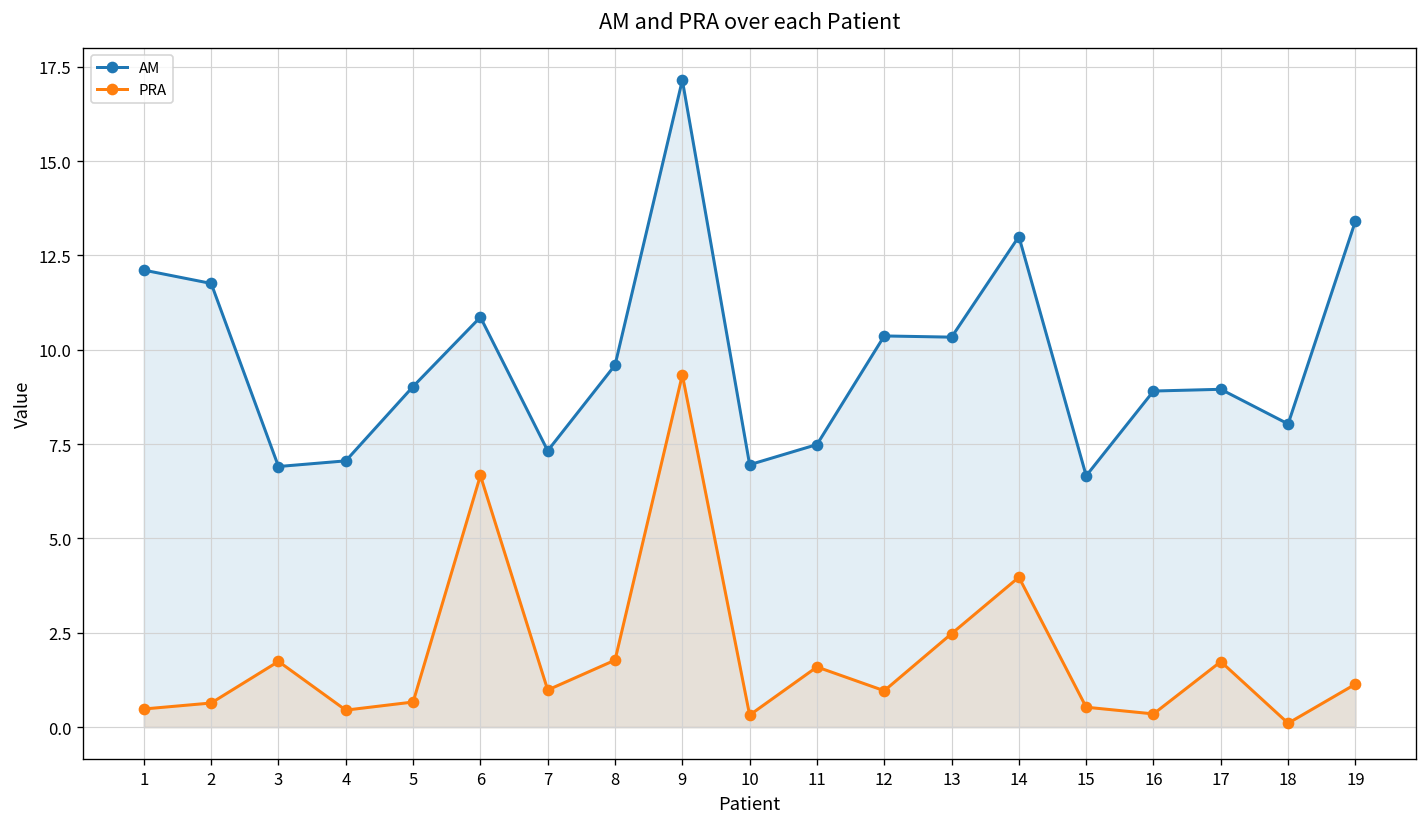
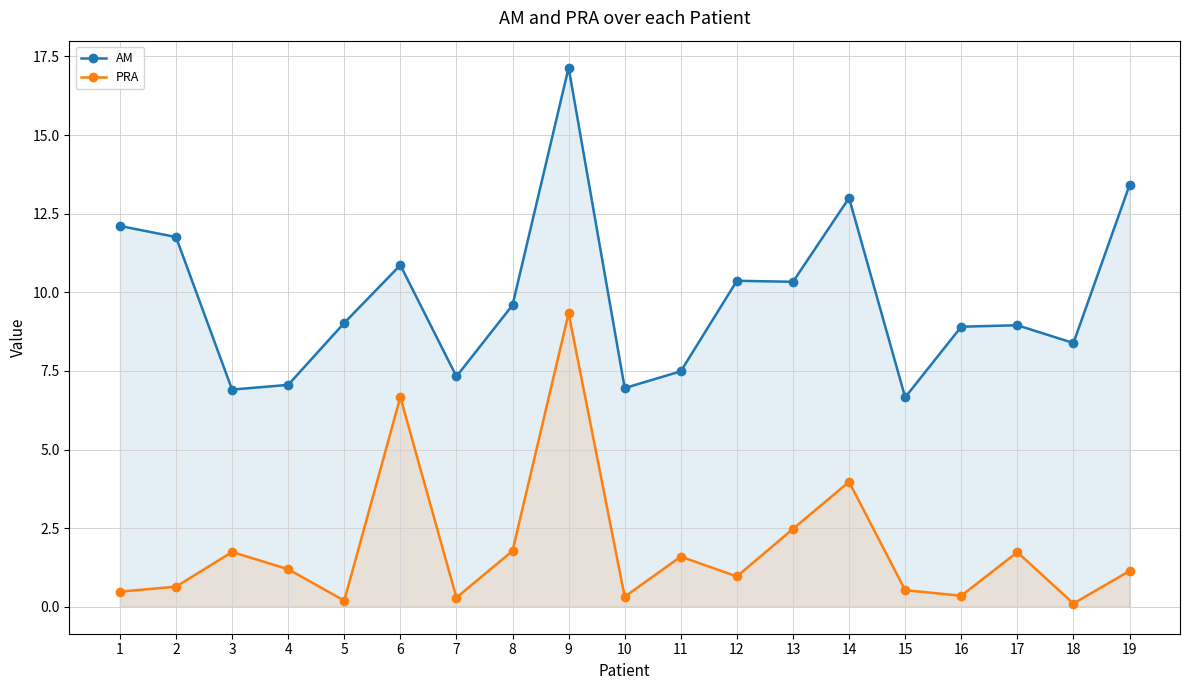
  {
    "AM": {
      "1": 12.1,
      "2": 11.8,
      "3": 6.9,
      "4": 7.1,
      "5": 9.0,
      "6": 10.9,
      "7": 7.3,
      "8": 9.6,
      "9": 17.1,
      "10": 7.0,
      "11": 7.5,
      "12": 10.4,
      "13": 10.3,
      "14": 13.0,
      "15": 6.7,
      "16": 8.9,
      "17": 9.0,
-     "18": 8.0,
+     "18": 8.4,
      "19": 13.4
    },
    "PRA": {
      "1": 0.5,
      "2": 0.6,
      "3": 1.7,
-     "4": 0.5,
-     "5": 0.7,
+     "4": 1.2,
+     "5": 0.2,
      "6": 6.7,
-     "7": 1.0,
+     "7": 0.3,
      "8": 1.8,
      "9": 9.3,
      "10": 0.3,
      "11": 1.6,
      "12": 1.0,
      "13": 2.5,
      "14": 4.0,
      "15": 0.5,
      "16": 0.4,
      "17": 1.7,
      "18": 0.1,
      "19": 1.1
    }
  }
